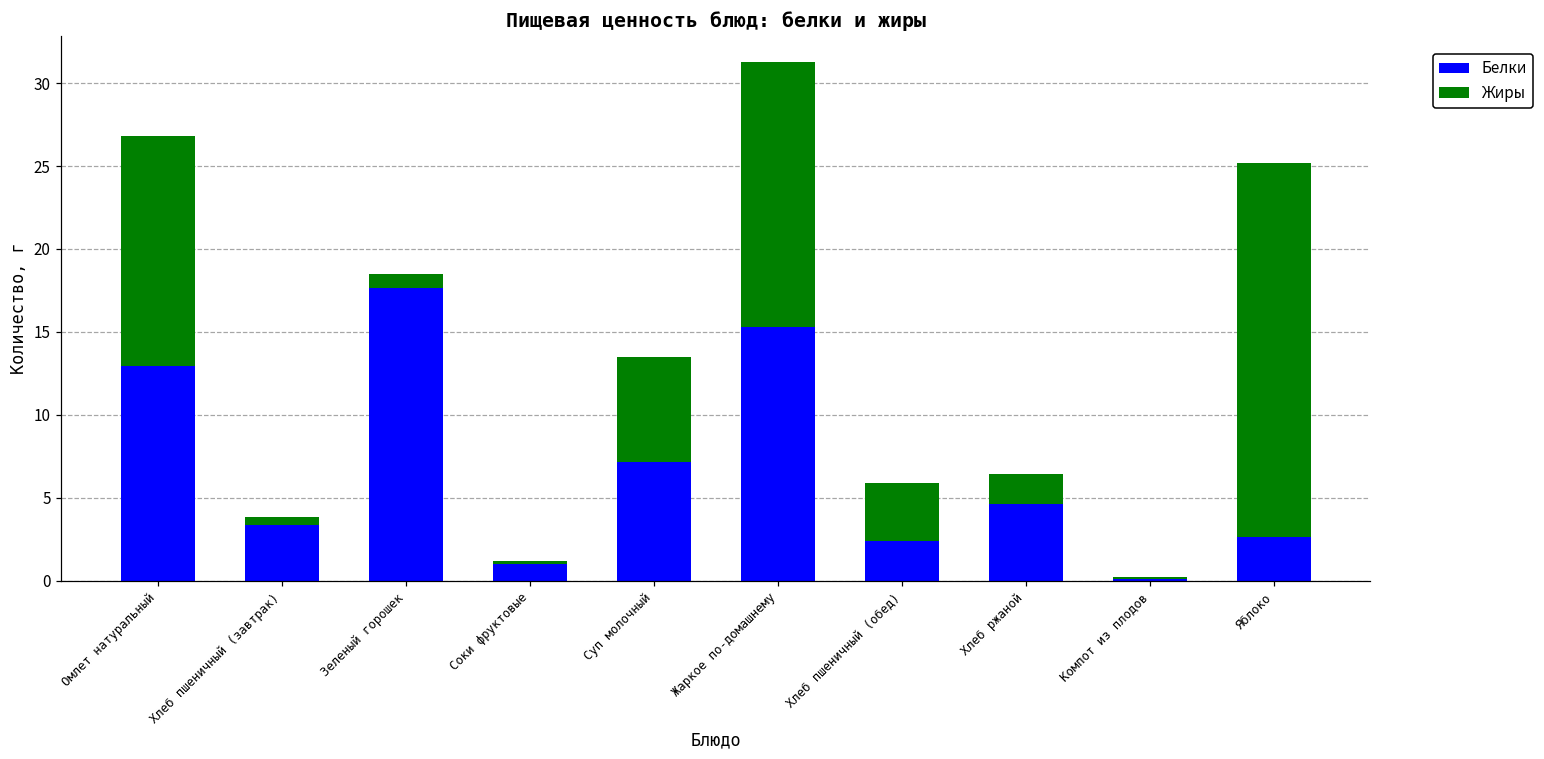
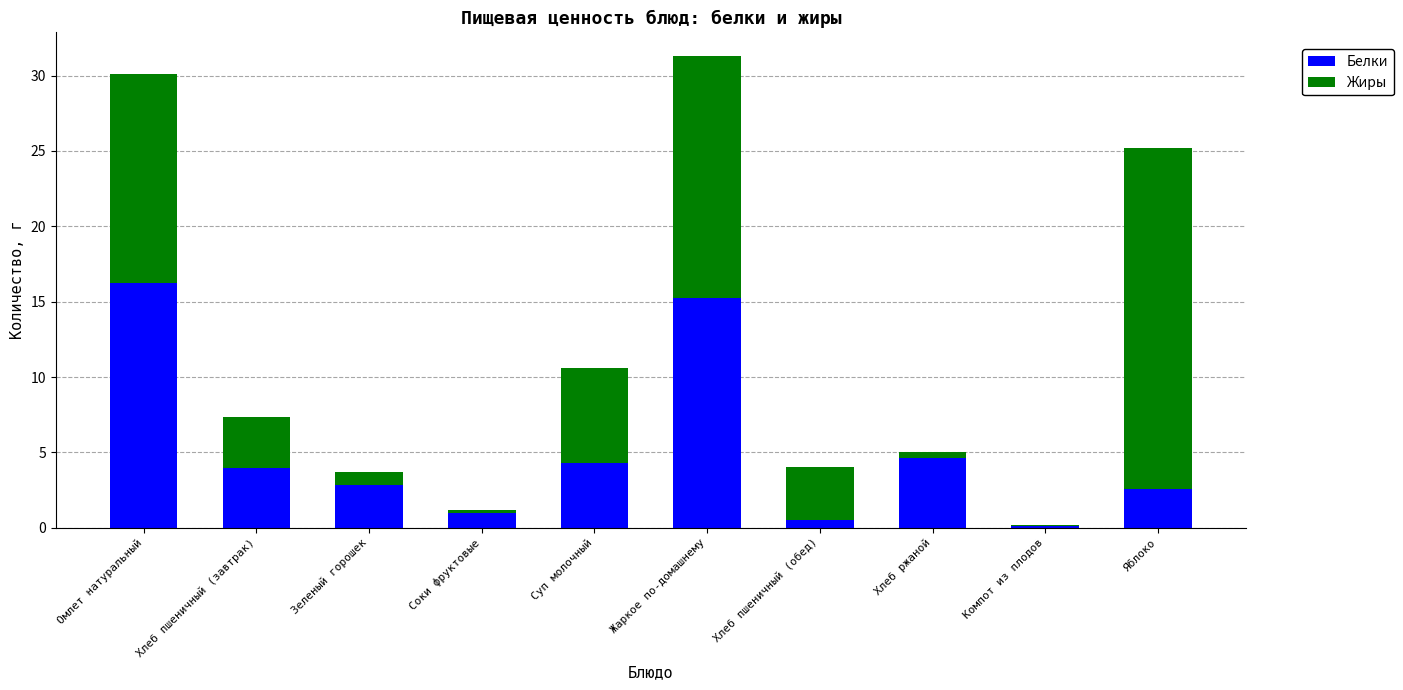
  {
    "Белки": {
-     "Омлет натуральный": 12.9,
-     "Хлеб пшеничный (завтрак)": 3.3,
-     "Зеленый горошек": 17.7,
+     "Омлет натуральный": 16.2,
+     "Хлеб пшеничный (завтрак)": 4.0,
+     "Зеленый горошек": 2.9,
      "Соки фруктовые": 1.0,
-     "Суп молочный": 7.2,
+     "Суп молочный": 4.3,
      "Жаркое по-домашнему": 15.3,
-     "Хлеб пшеничный (обед)": 2.4,
+     "Хлеб пшеничный (обед)": 0.5,
      "Хлеб ржаной": 4.6,
      "Яблоко": 2.6
    },
    "Жиры": {
      "Омлет натуральный": 13.9,
-     "Хлеб пшеничный (завтрак)": 0.5,
+     "Хлеб пшеничный (завтрак)": 3.4,
      "Зеленый горошек": 0.8,
      "Соки фруктовые": 0.2,
      "Суп молочный": 6.3,
      "Жаркое по-домашнему": 16.0,
      "Хлеб пшеничный (обед)": 3.5,
-     "Хлеб ржаной": 1.8,
+     "Хлеб ржаной": 0.4,
      "Яблоко": 22.6
    }
  }
